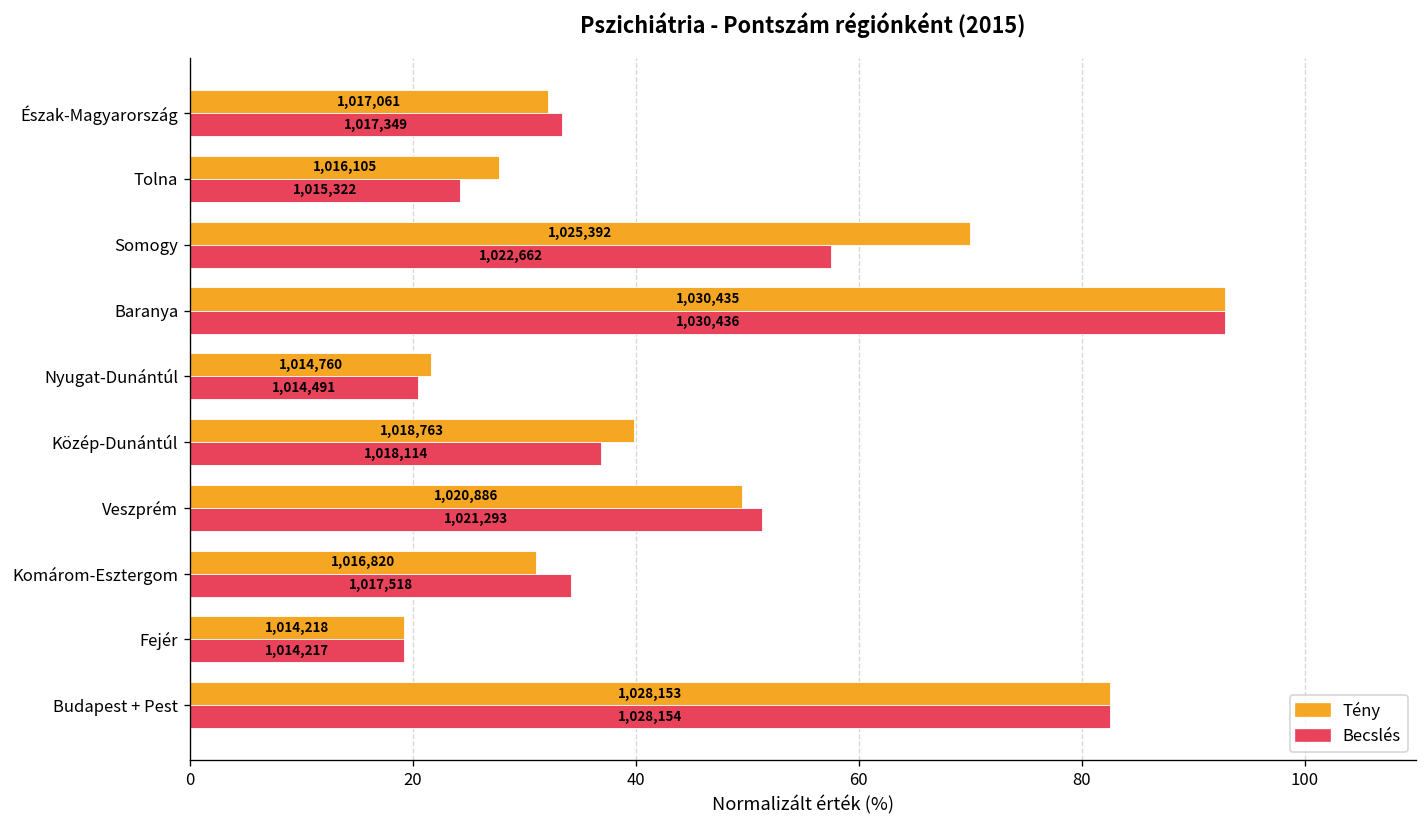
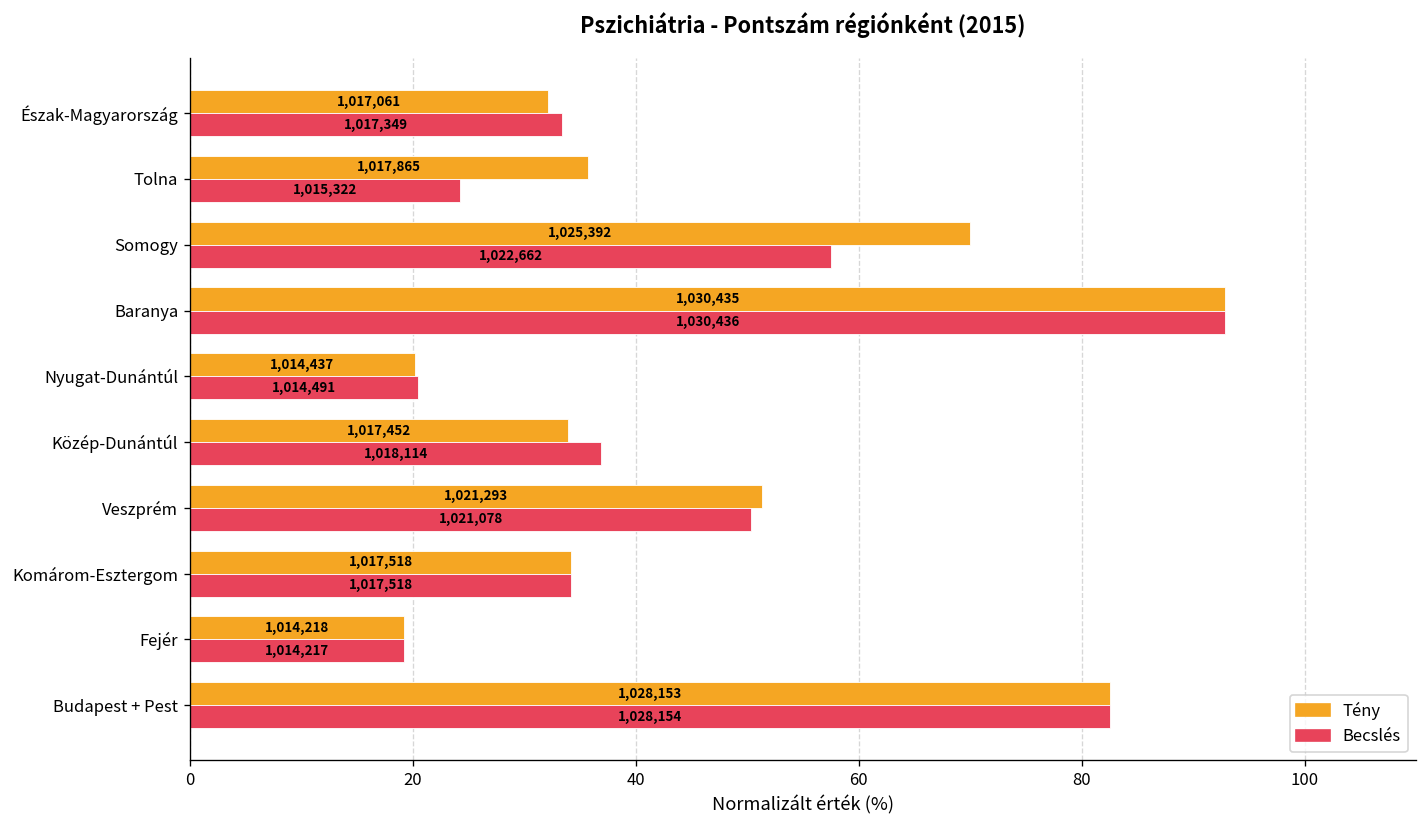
  {
    "Tény": {
-     "Tolna": "1,016,105",
-     "Nyugat-Dunántúl": "1,014,760",
-     "Közép-Dunántúl": "1,018,763",
-     "Veszprém": "1,020,886",
-     "Komárom-Esztergom": "1,016,820"
+     "Tolna": "1,017,865",
+     "Nyugat-Dunántúl": "1,014,437",
+     "Közép-Dunántúl": "1,017,452",
+     "Veszprém": "1,021,293",
+     "Komárom-Esztergom": "1,017,518"
    },
    "Becslés": {
-     "Veszprém": "1,021,293"
+     "Veszprém": "1,021,078"
    }
  }
